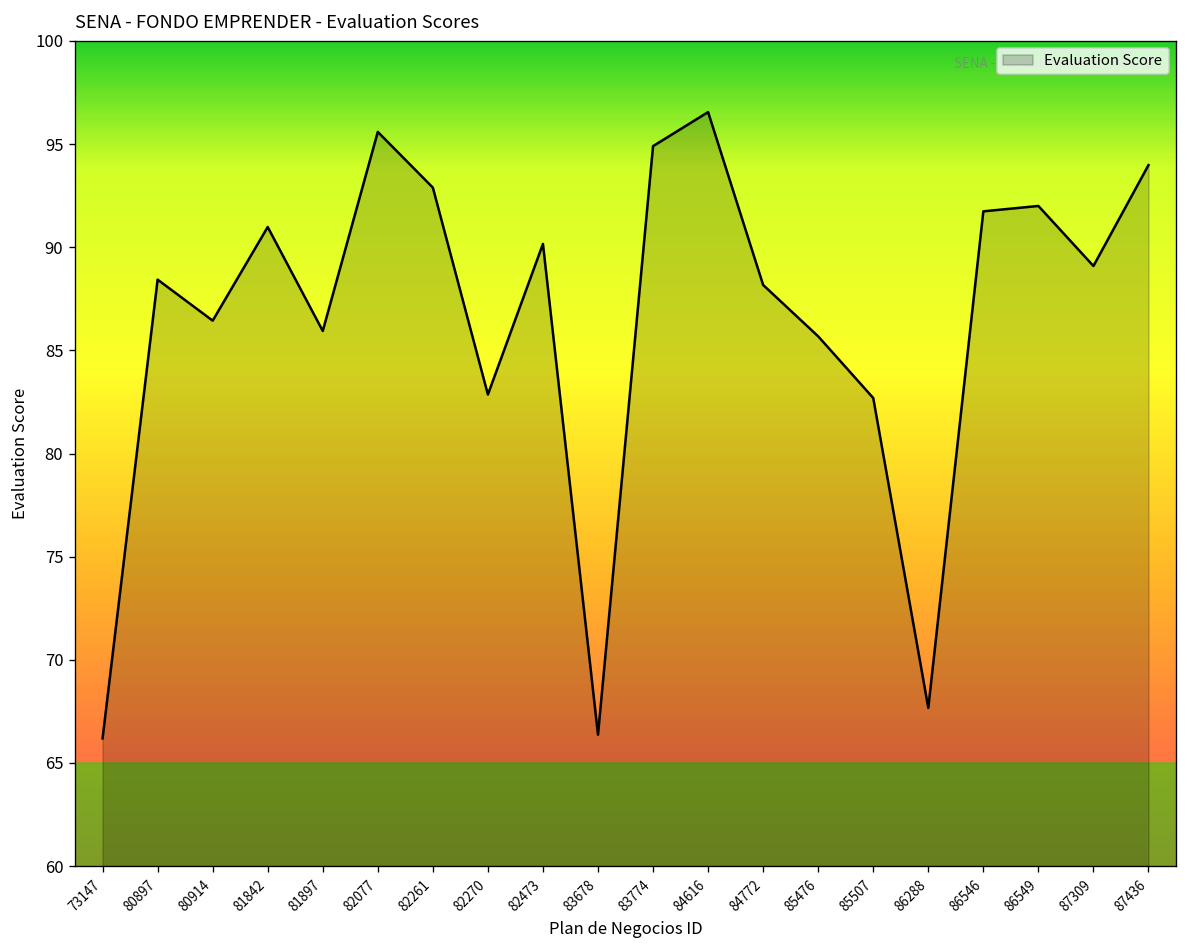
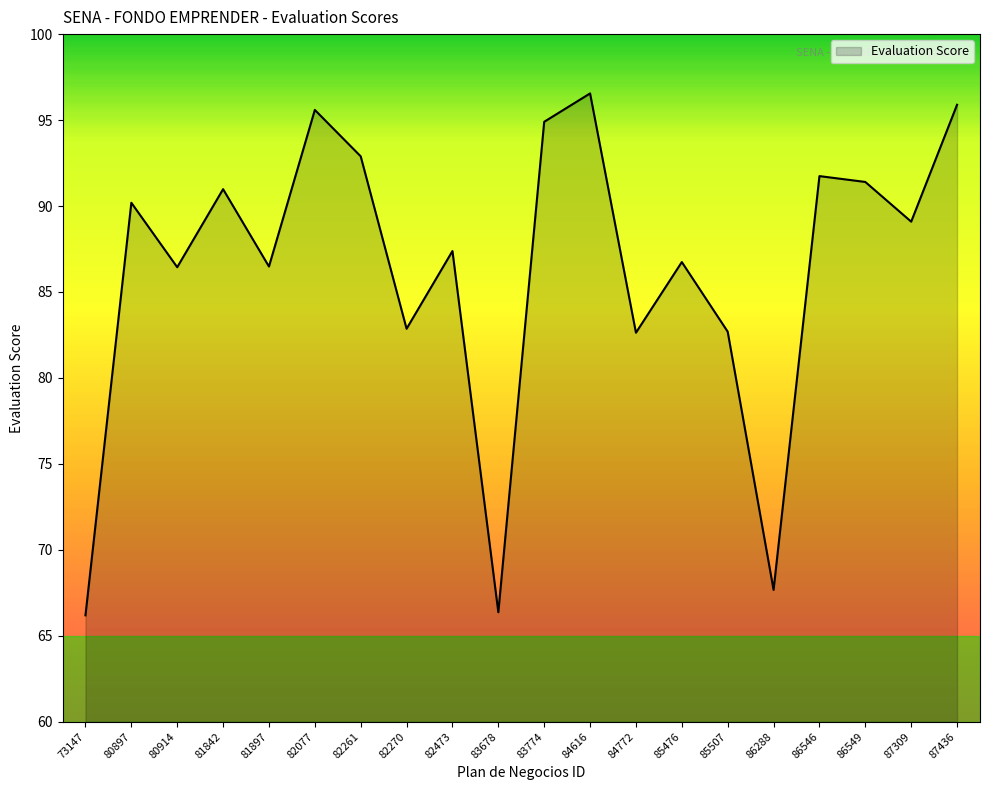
  {
    "73147": 66.2,
-   "80897": 88.4,
+   "80897": 90.2,
    "80914": 86.4,
    "81842": 91.0,
-   "81897": 85.9,
+   "81897": 86.5,
    "82077": 95.6,
    "82261": 92.9,
    "82270": 82.9,
-   "82473": 90.2,
+   "82473": 87.4,
    "83678": 66.4,
    "83774": 94.9,
    "84616": 96.6,
-   "84772": 88.2,
-   "85476": 85.7,
+   "84772": 82.6,
+   "85476": 86.7,
    "85507": 82.7,
    "86288": 67.7,
    "86546": 91.7,
-   "86549": 92.0,
+   "86549": 91.4,
    "87309": 89.1,
-   "87436": 94.0
+   "87436": 95.9
  }
